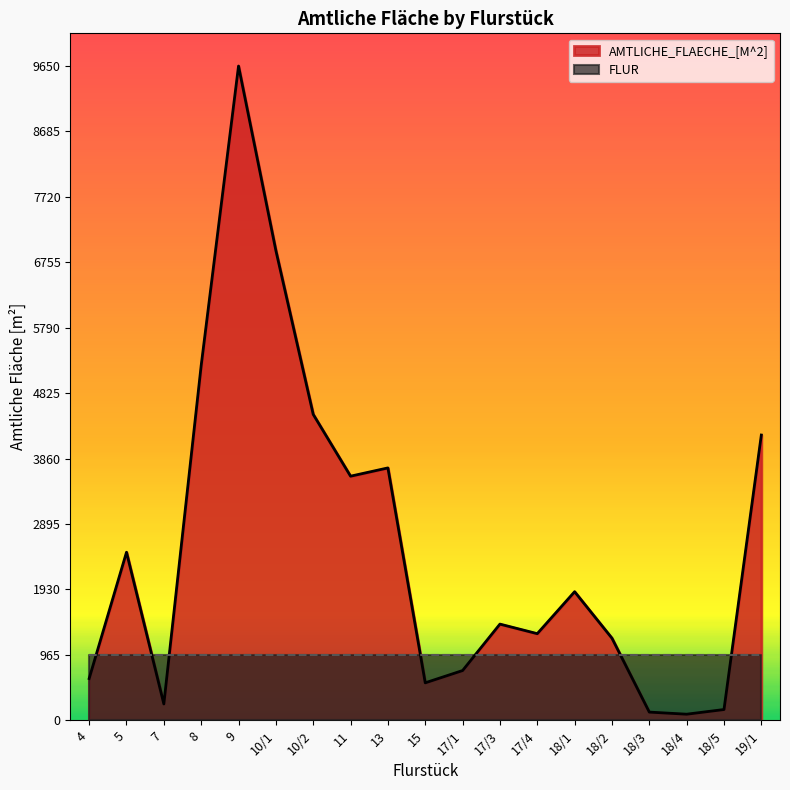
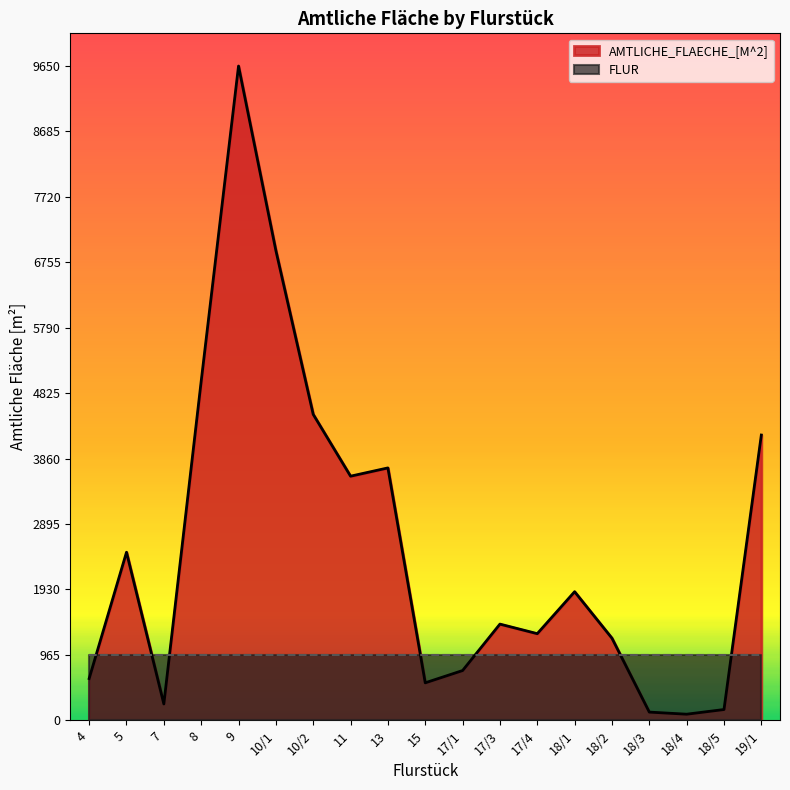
  {
    "AMTLICHE_FLAECHE_[M^2]": {
      "4": 600,
      "5": 2500,
      "7": 200,
-     "8": 5200,
+     "8": 5000,
      "9": 9700,
      "10/1": 6900,
      "10/2": 4500,
      "11": 3600,
      "13": 3700,
      "15": 600,
      "17/1": 700,
      "17/3": 1400,
      "17/4": 1300,
      "18/1": 1900,
      "18/2": 1200,
      "18/3": 100,
      "18/4": 100,
      "18/5": 200,
      "19/1": 4200
    },
    "FLUR": {
      "4": 1000,
      "5": 1000,
      "7": 1000,
      "8": 1000,
      "9": 1000,
      "10/1": 1000,
      "10/2": 1000,
      "11": 1000,
      "13": 1000,
      "15": 1000,
      "17/1": 1000,
      "17/3": 1000,
      "17/4": 1000,
      "18/1": 1000,
      "18/2": 1000,
      "18/3": 1000,
      "18/4": 1000,
      "18/5": 1000,
      "19/1": 1000
    }
  }
